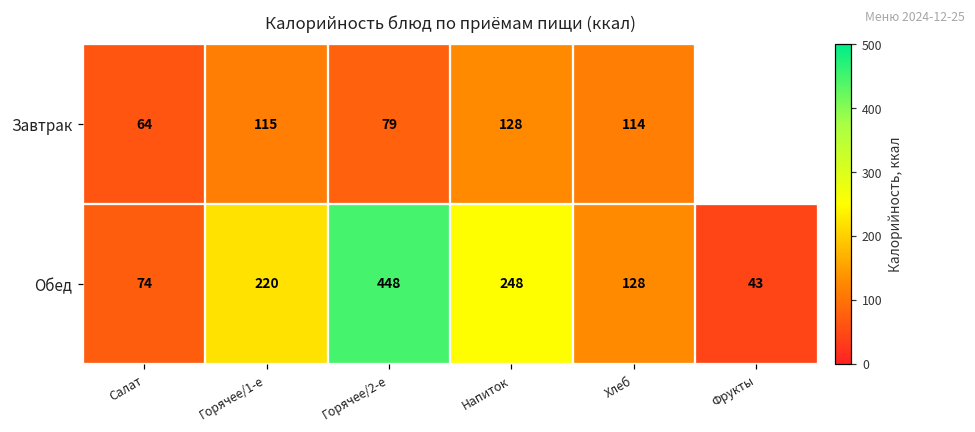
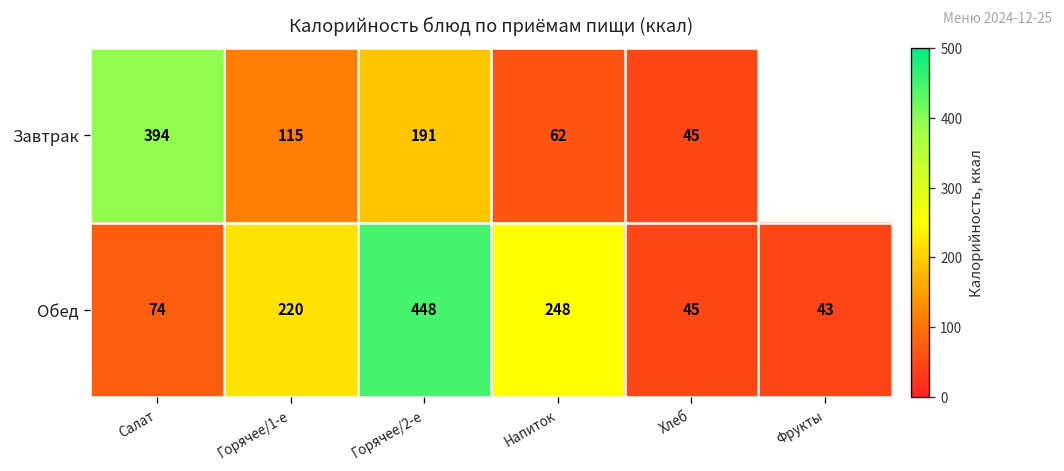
  {
    "Завтрак": {
-     "Салат": 64,
+     "Салат": 394,
      "Горячее/1-е": 115,
-     "Горячее/2-е": 79,
-     "Напиток": 128,
-     "Хлеб": 114
+     "Горячее/2-е": 191,
+     "Напиток": 62,
+     "Хлеб": 45
    },
    "Обед": {
      "Салат": 74,
      "Горячее/1-е": 220,
      "Горячее/2-е": 448,
      "Напиток": 248,
-     "Хлеб": 128,
+     "Хлеб": 45,
      "Фрукты": 43
    }
  }
